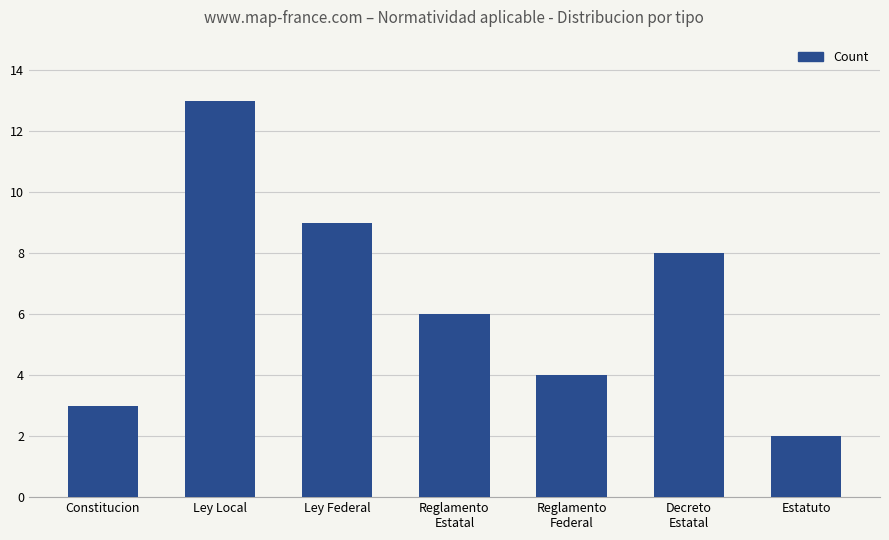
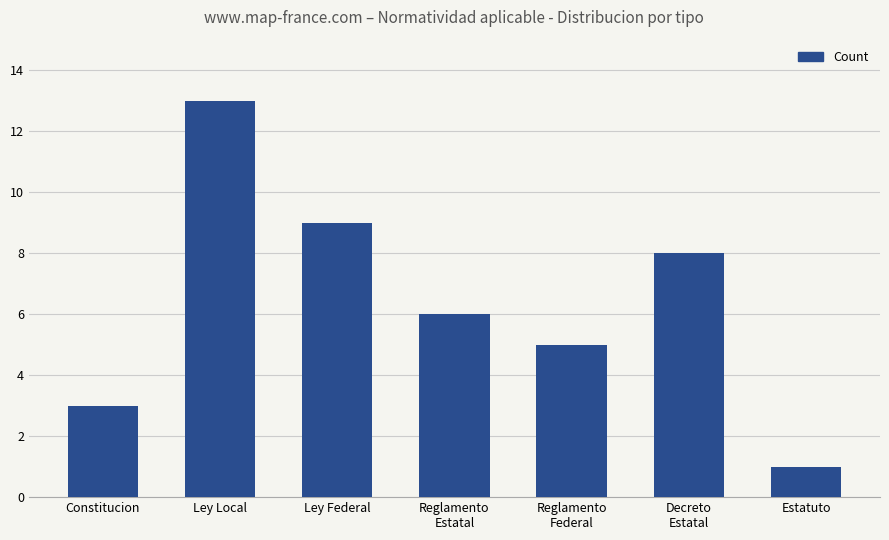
  {
    "Constitucion": 3,
    "Ley Local": 13,
    "Ley Federal": 9,
    "Reglamento Estatal": 6,
-   "Reglamento Federal": 4,
+   "Reglamento Federal": 5,
    "Decreto Estatal": 8,
-   "Estatuto": 2
+   "Estatuto": 1
  }
